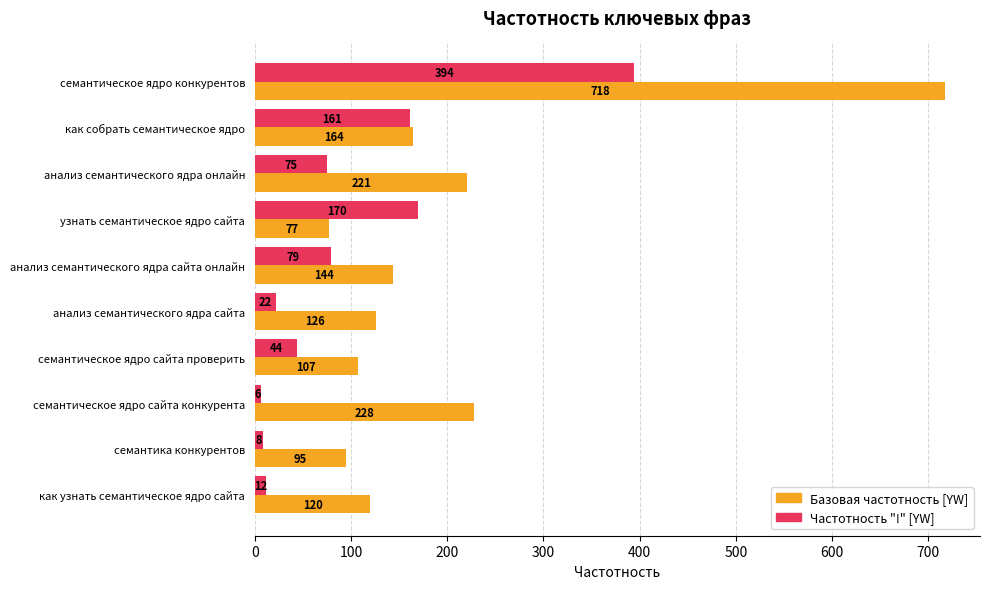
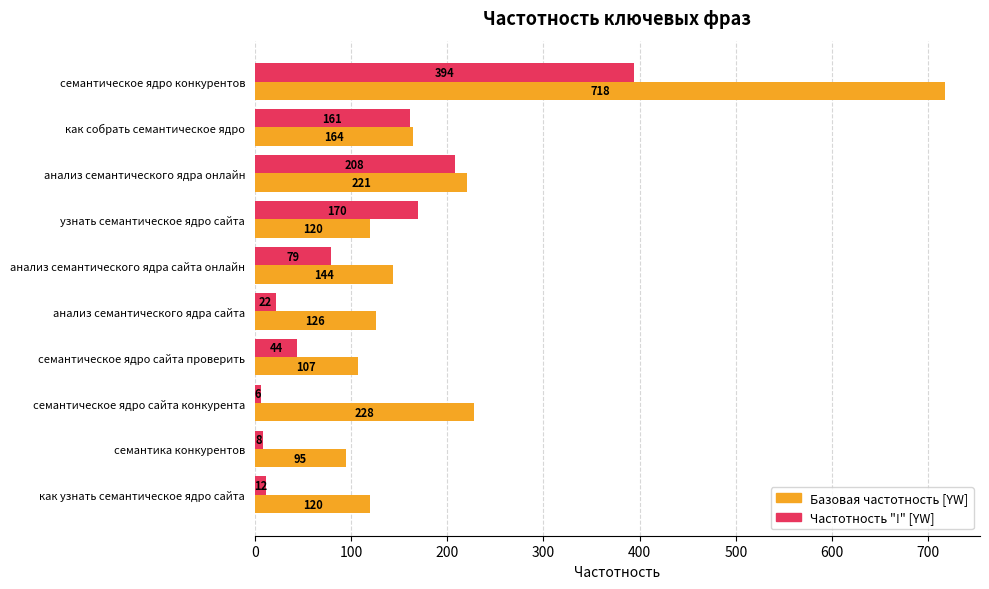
  {
    "Базовая частотность [YW]": {
      "семантическое ядро конкурентов": 718,
      "как собрать семантическое ядро": 164,
      "анализ семантического ядра онлайн": 221,
-     "узнать семантическое ядро сайта": 77,
+     "узнать семантическое ядро сайта": 120,
      "анализ семантического ядра сайта онлайн": 144,
      "анализ семантического ядра сайта": 126,
      "семантическое ядро сайта проверить": 107,
      "семантическое ядро сайта конкурента": 228,
      "семантика конкурентов": 95,
      "как узнать семантическое ядро сайта": 120
    },
    "Частотность \"!\" [YW]": {
      "семантическое ядро конкурентов": 394,
      "как собрать семантическое ядро": 161,
-     "анализ семантического ядра онлайн": 75,
+     "анализ семантического ядра онлайн": 208,
      "узнать семантическое ядро сайта": 170,
      "анализ семантического ядра сайта онлайн": 79,
      "анализ семантического ядра сайта": 22,
      "семантическое ядро сайта проверить": 44,
      "семантическое ядро сайта конкурента": 6,
      "семантика конкурентов": 8,
      "как узнать семантическое ядро сайта": 12
    }
  }
